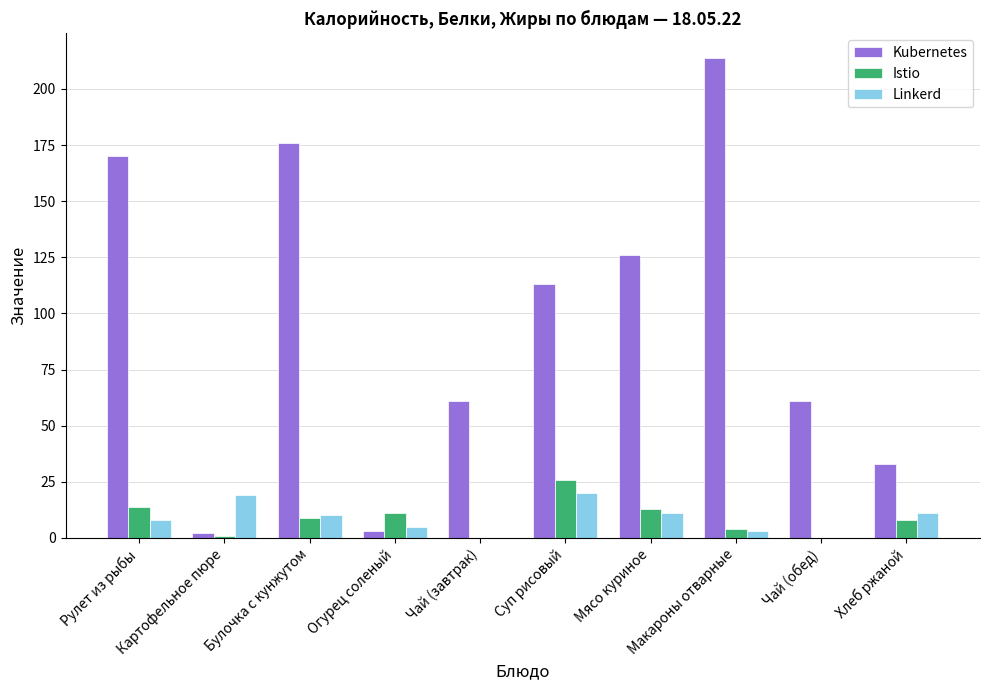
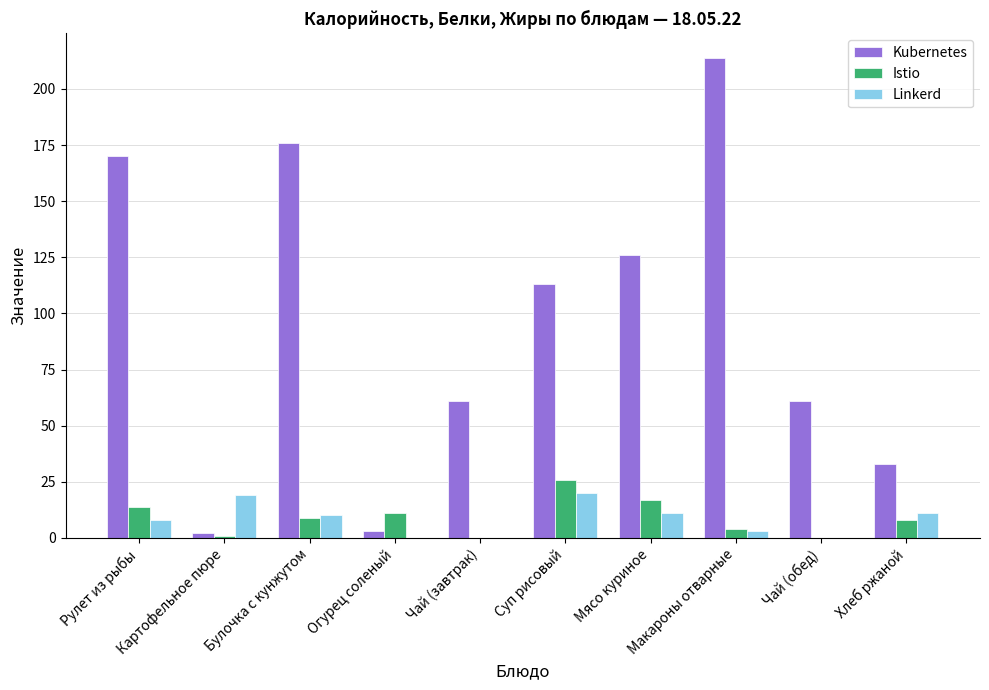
  {
    "Kubernetes": {
      "Рулет из рыбы": 170,
      "Картофельное пюре": 2,
      "Булочка с кунжутом": 176,
      "Огурец соленый": 3,
      "Чай (завтрак)": 61,
      "Суп рисовый": 113,
      "Мясо куриное": 126,
      "Макароны отварные": 214,
      "Чай (обед)": 61,
      "Хлеб ржаной": 33
    },
    "Istio": {
      "Рулет из рыбы": 14,
      "Булочка с кунжутом": 9,
      "Огурец соленый": 11,
      "Чай (завтрак)": 0,
      "Суп рисовый": 26,
-     "Мясо куриное": 13,
+     "Мясо куриное": 17,
      "Макароны отварные": 4,
      "Чай (обед)": 0,
      "Хлеб ржаной": 8
    },
    "Linkerd": {
      "Рулет из рыбы": 8,
      "Картофельное пюре": 19,
      "Булочка с кунжутом": 10,
-     "Огурец соленый": 5,
+     "Огурец соленый": 0,
      "Чай (завтрак)": 0,
      "Суп рисовый": 20,
      "Мясо куриное": 11,
      "Макароны отварные": 3,
      "Чай (обед)": 0,
      "Хлеб ржаной": 11
    }
  }
